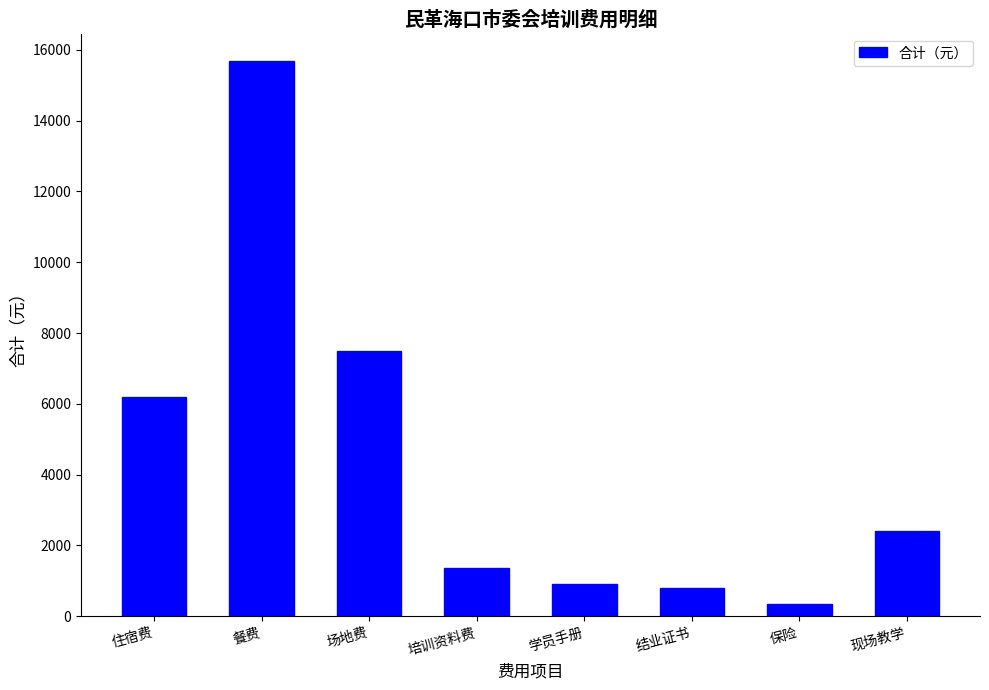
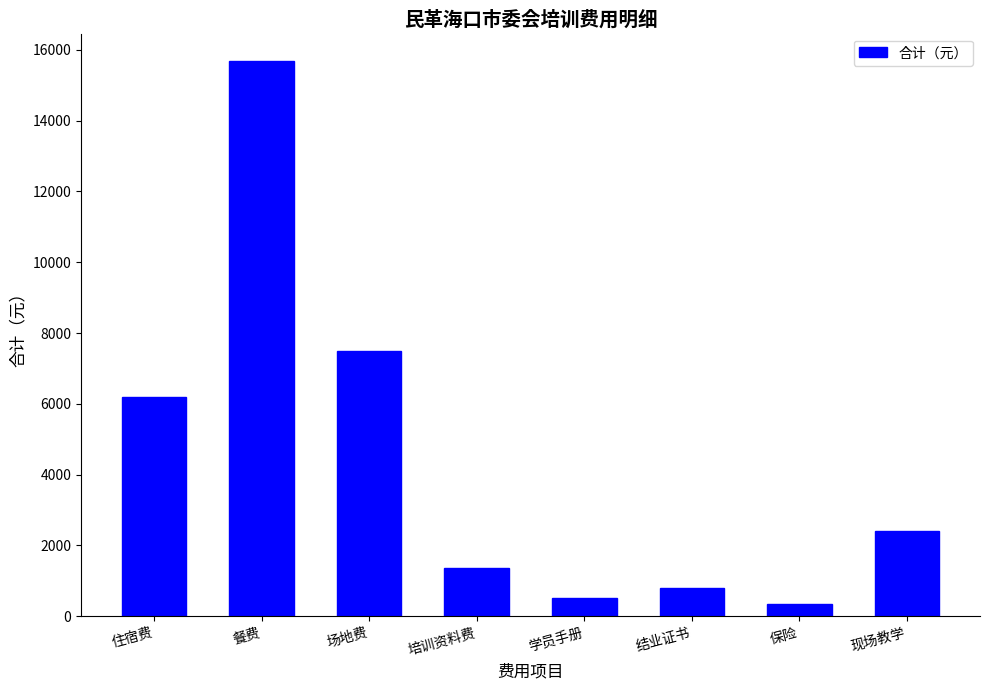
  {
    "住宿费": 6200,
    "餐费": 15700,
    "场地费": 7500,
    "培训资料费": 1400,
-   "学员手册": 900,
+   "学员手册": 500,
    "结业证书": 800,
    "保险": 400,
    "现场教学": 2400
  }
